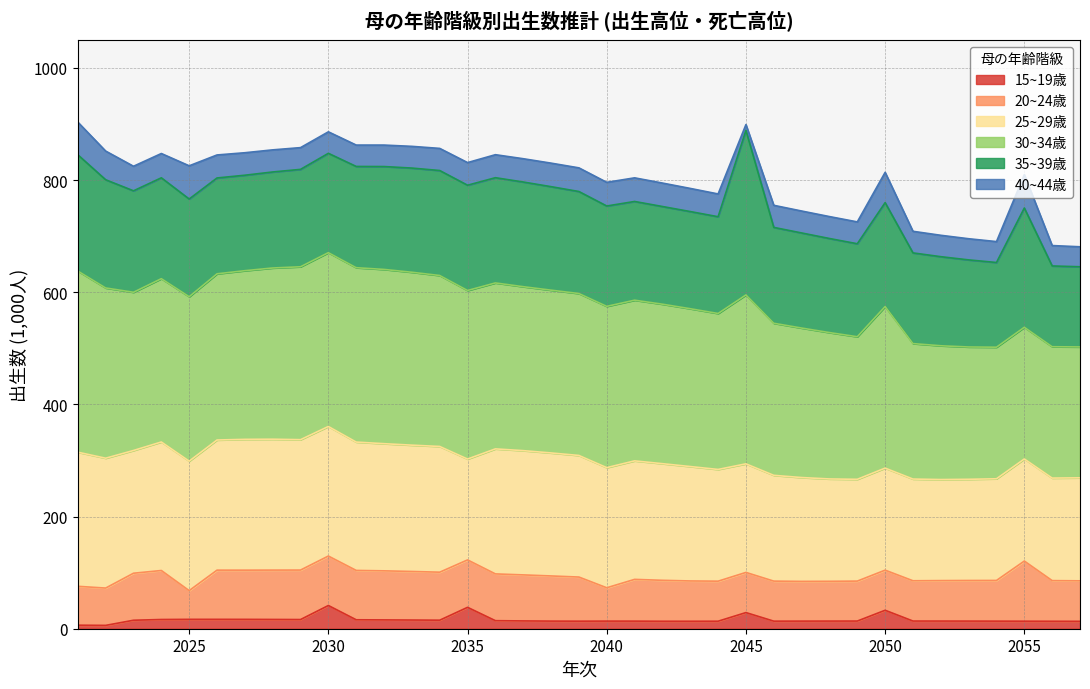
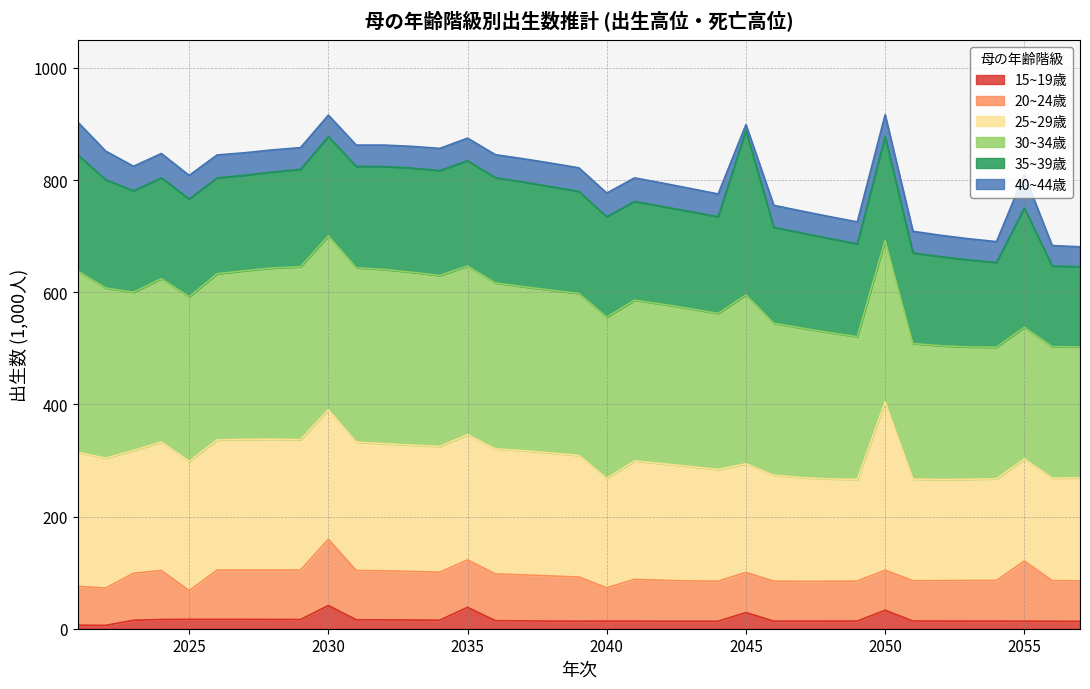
  {
    "15~19歳": {
      "2025": 20,
      "2030": 40,
      "2035": 40,
      "2040": 10,
      "2045": 30,
      "2050": 30,
      "2055": 10
    },
    "20~24歳": {
      "2025": 50,
-     "2030": 90,
+     "2030": 120,
      "2035": 80,
      "2040": 60,
      "2045": 70,
      "2050": 70,
      "2055": 110
    },
    "25~29歳": {
      "2025": 230,
      "2030": 230,
-     "2035": 180,
-     "2040": 210,
+     "2035": 220,
+     "2040": 200,
      "2045": 190,
-     "2050": 180,
+     "2050": 300,
      "2055": 180
    },
    "30~34歳": {
      "2025": 290,
      "2030": 310,
      "2035": 300,
      "2040": 290,
      "2045": 300,
      "2050": 290,
      "2055": 230
    },
    "35~39歳": {
      "2025": 170,
      "2030": 180,
      "2035": 190,
      "2040": 180,
      "2045": 290,
      "2050": 190,
      "2055": 210
    },
    "40~44歳": {
-     "2025": 60,
+     "2025": 40,
      "2030": 40,
      "2035": 40,
      "2040": 40,
      "2045": 10,
-     "2050": 50
+     "2050": 40
    }
  }
